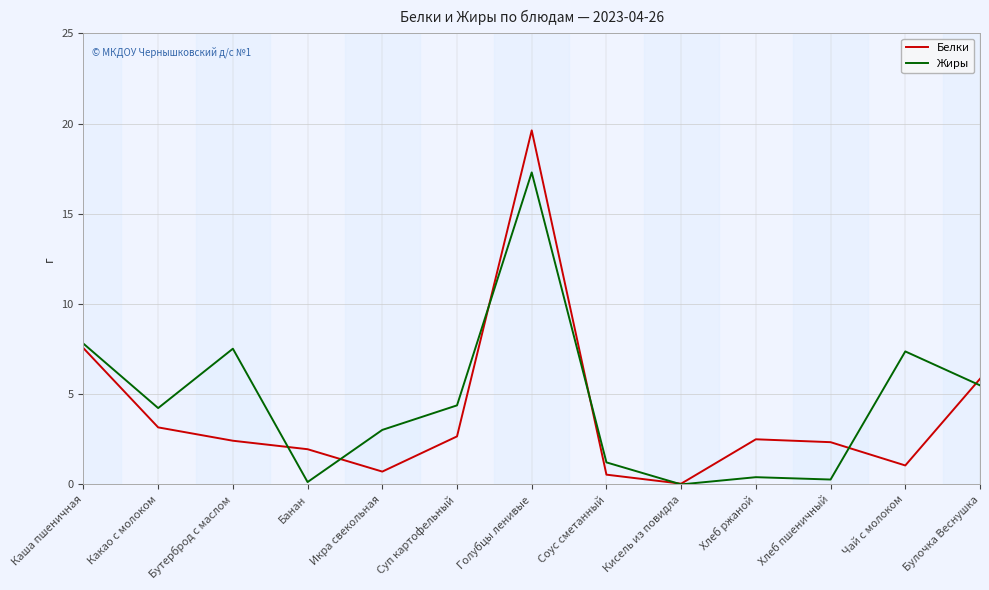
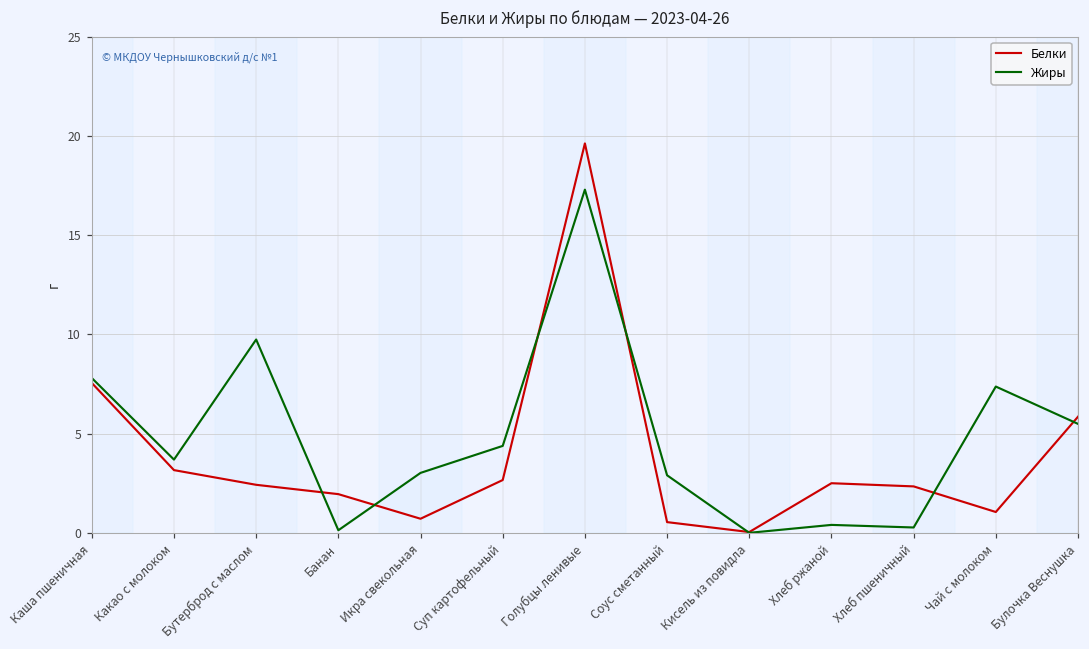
  {
    "Белки": {
      "Каша пшеничная": 7.6,
      "Какао с молоком": 3.2,
      "Бутерброд с маслом": 2.4,
      "Икра свекольная": 0.7,
      "Суп картофельный": 2.7,
      "Соус сметанный": 0.5,
      "Чай с молоком": 1.1
    },
    "Жиры": {
-     "Какао с молоком": 4.2,
-     "Бутерброд с маслом": 7.5,
+     "Какао с молоком": 3.7,
+     "Бутерброд с маслом": 9.7,
      "Банан": 0.1,
      "Голубцы ленивые": 17.3,
-     "Соус сметанный": 1.2,
+     "Соус сметанный": 2.9,
      "Хлеб ржаной": 0.4,
      "Хлеб пшеничный": 0.3,
      "Булочка Веснушка": 5.5
    }
  }
